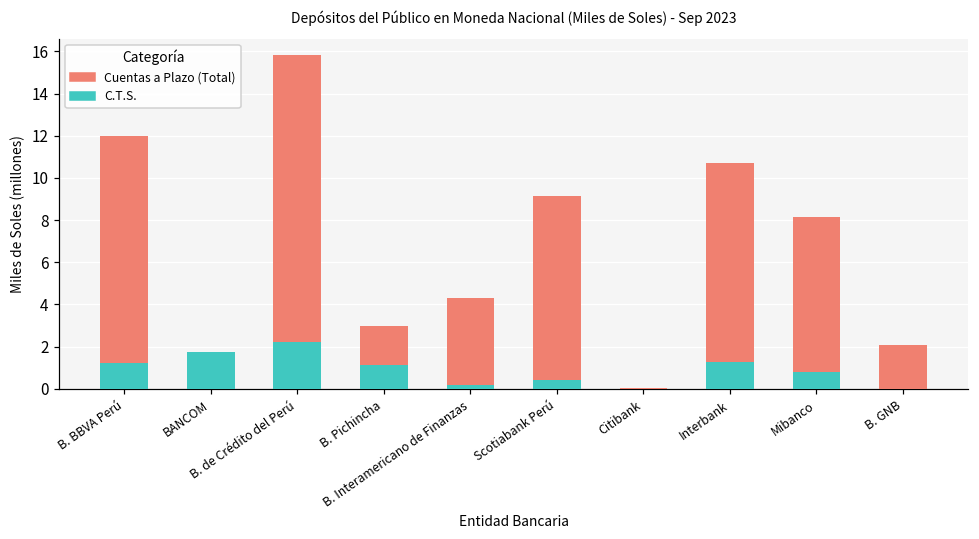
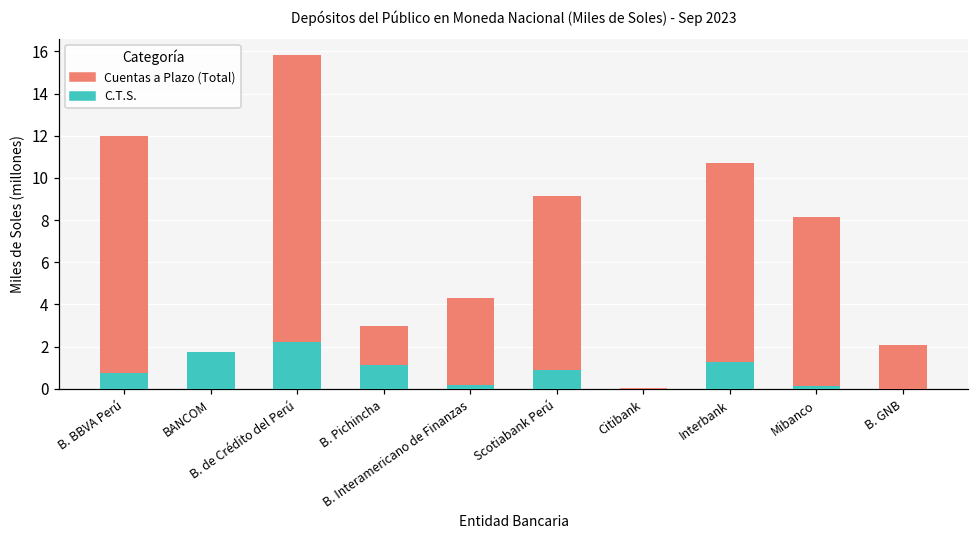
  {
    "Cuentas a Plazo (Total)": {
      "B. BBVA Perú": 12.0,
      "B. de Crédito del Perú": 15.8,
      "B. Pichincha": 3.0,
      "B. Interamericano de Finanzas": 4.3,
      "Scotiabank Perú": 9.2,
      "Interbank": 10.7,
      "Mibanco": 8.2,
      "B. GNB": 2.1
    },
    "C.T.S.": {
-     "B. BBVA Perú": 1.2,
+     "B. BBVA Perú": 0.8,
      "BANCOM": 1.7,
-     "Scotiabank Perú": 0.4,
+     "Scotiabank Perú": 0.9,
      "Citibank": 0.0,
-     "Mibanco": 0.8
+     "Mibanco": 0.1
    }
  }
